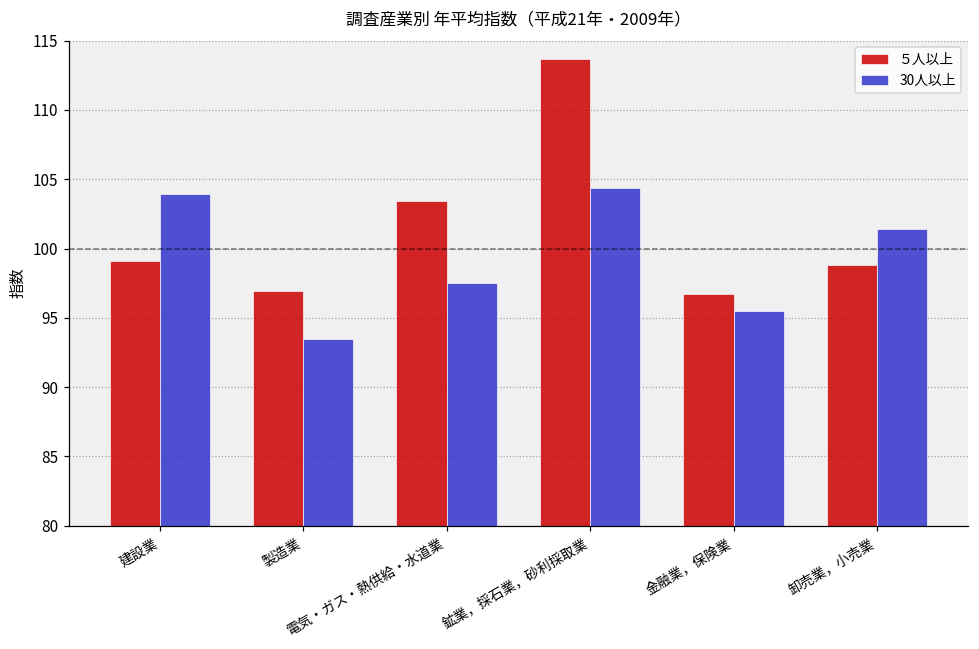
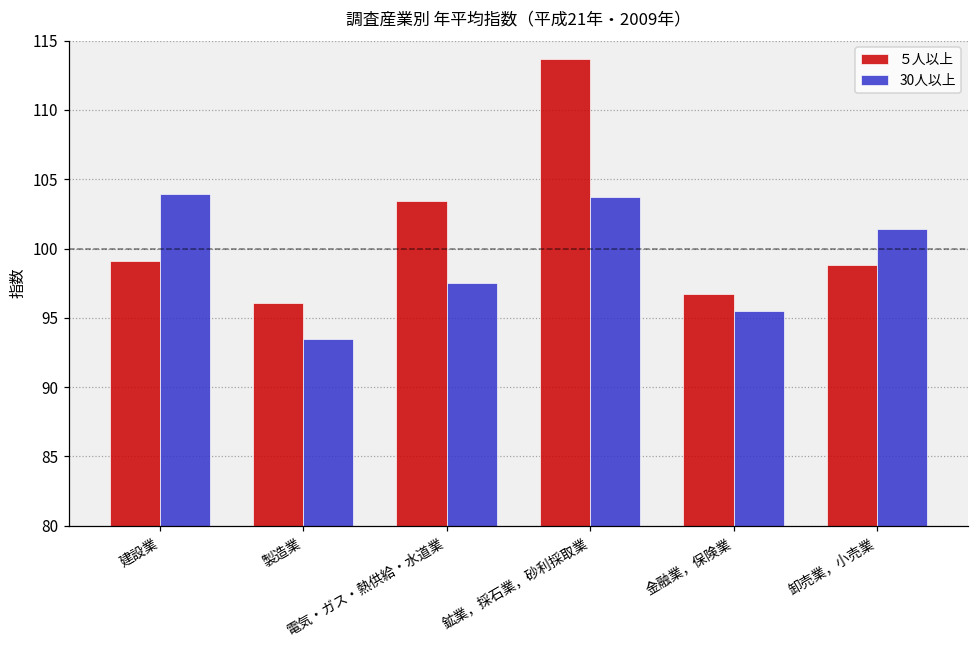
  {
    "５人以上": {
      "建設業": 99.1,
-     "製造業": 96.9,
+     "製造業": 96.1,
      "電気・ガス・熱供給・水道業": 103.4,
      "鉱業，採石業，砂利採取業": 113.7,
      "金融業，保険業": 96.7,
      "卸売業，小売業": 98.8
    },
    "30人以上": {
      "建設業": 103.9,
      "製造業": 93.5,
      "電気・ガス・熱供給・水道業": 97.5,
-     "鉱業，採石業，砂利採取業": 104.4,
+     "鉱業，採石業，砂利採取業": 103.7,
      "金融業，保険業": 95.5,
      "卸売業，小売業": 101.4
    }
  }
